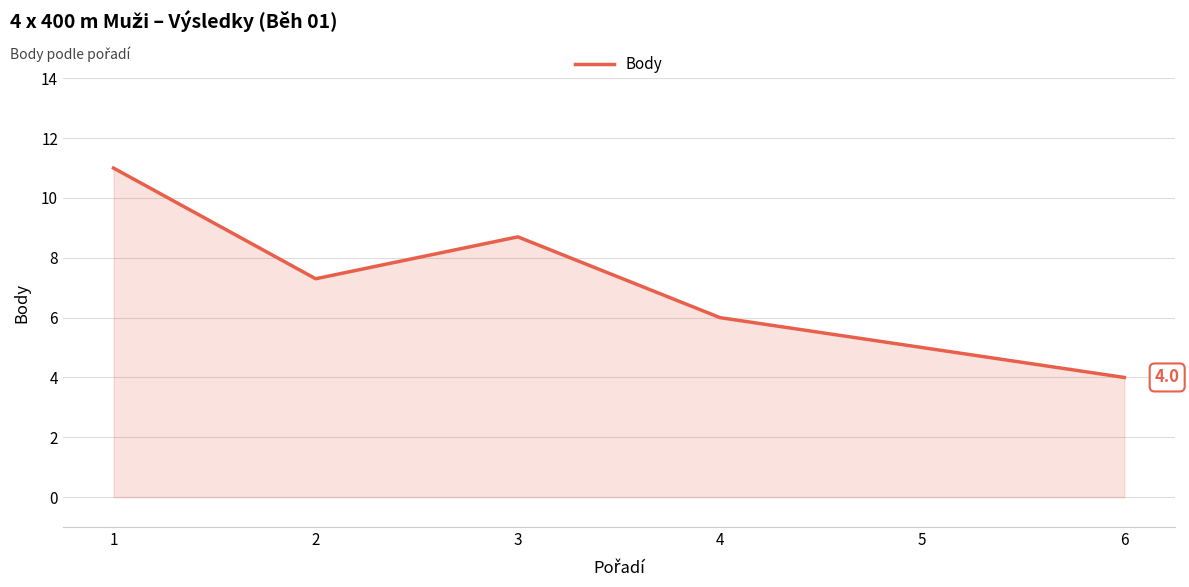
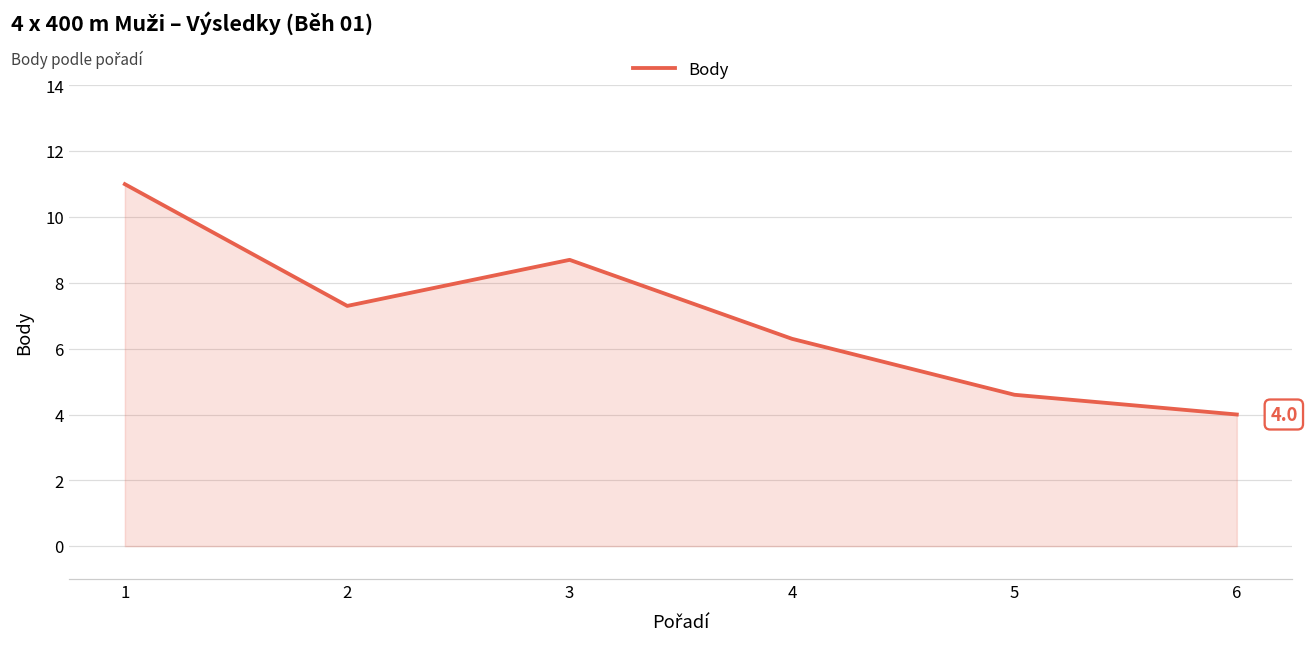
  {
    "1": 11.0,
    "2": 7.3,
    "3": 8.7,
-   "4": 6.0,
-   "5": 5.0,
+   "4": 6.3,
+   "5": 4.6,
    "6": 4.0
  }
